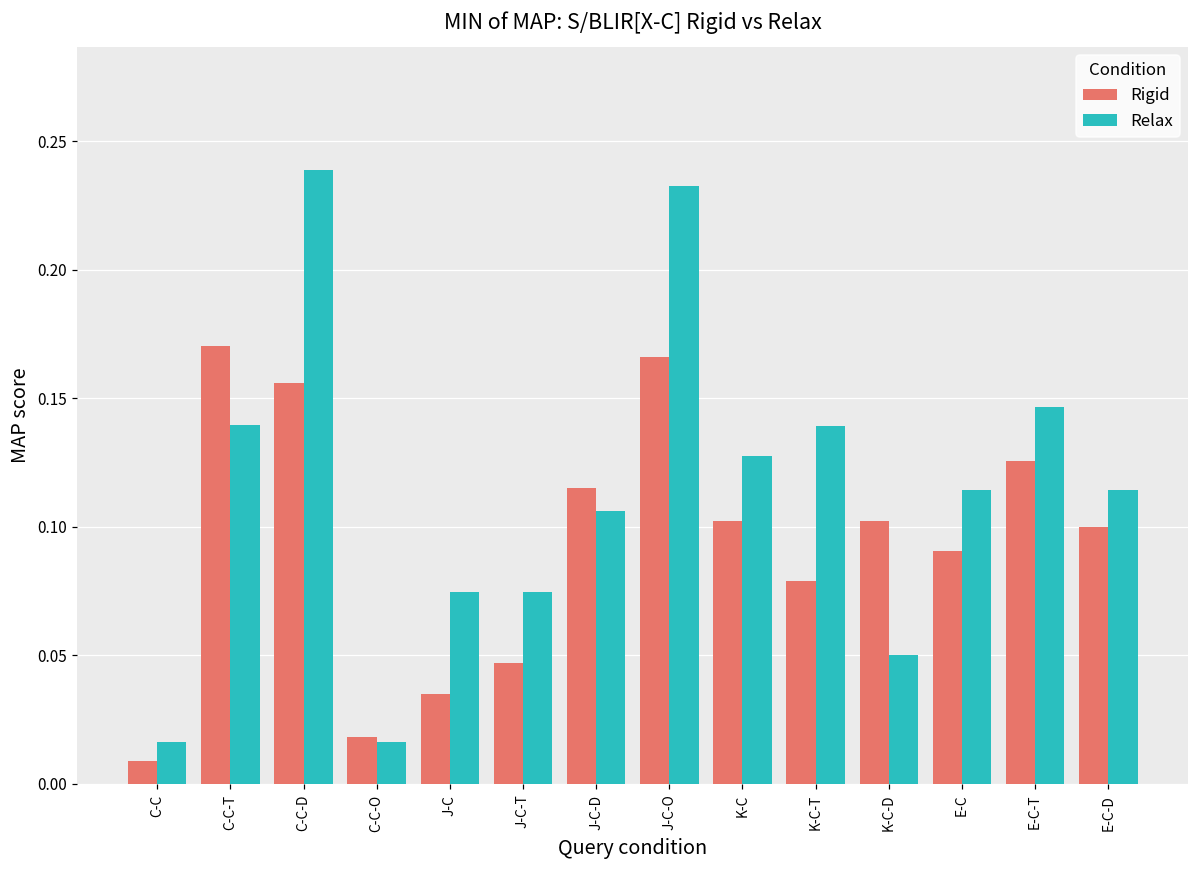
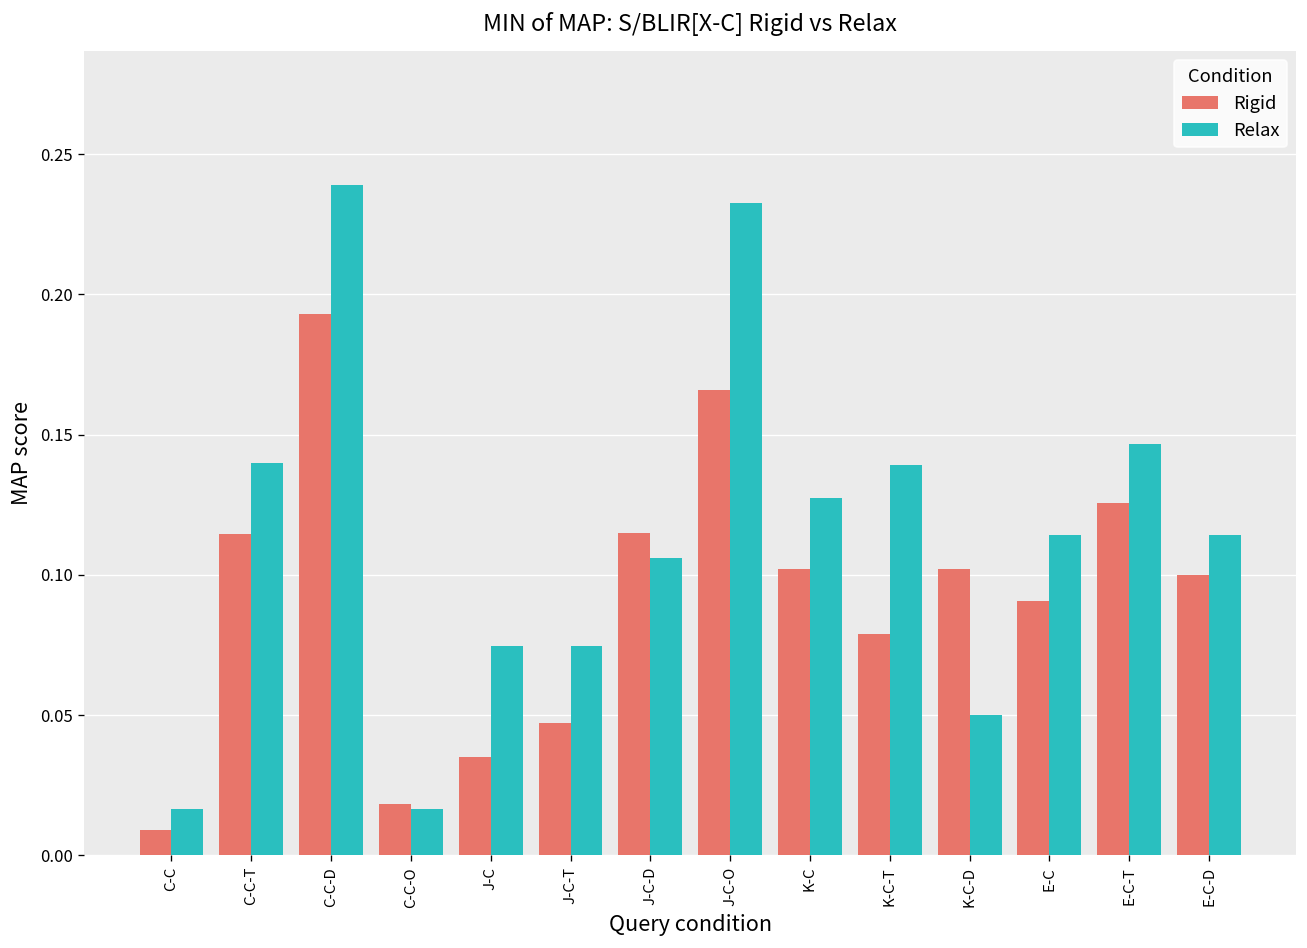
  {
    "Rigid": {
      "C-C": 0.009,
-     "C-C-T": 0.170,
-     "C-C-D": 0.156,
+     "C-C-T": 0.115,
+     "C-C-D": 0.193,
      "C-C-O": 0.018,
      "J-C": 0.035,
      "J-C-T": 0.047,
      "J-C-D": 0.115,
      "J-C-O": 0.166,
      "K-C": 0.102,
      "K-C-T": 0.079,
      "K-C-D": 0.102,
      "E-C": 0.091,
      "E-C-T": 0.126,
      "E-C-D": 0.100
    },
    "Relax": {
      "C-C": 0.017,
      "C-C-T": 0.140,
      "C-C-D": 0.239,
      "C-C-O": 0.017,
      "J-C": 0.075,
      "J-C-T": 0.075,
      "J-C-D": 0.106,
      "J-C-O": 0.233,
      "K-C": 0.127,
      "K-C-T": 0.139,
      "K-C-D": 0.050,
      "E-C": 0.114,
      "E-C-T": 0.147,
      "E-C-D": 0.114
    }
  }
